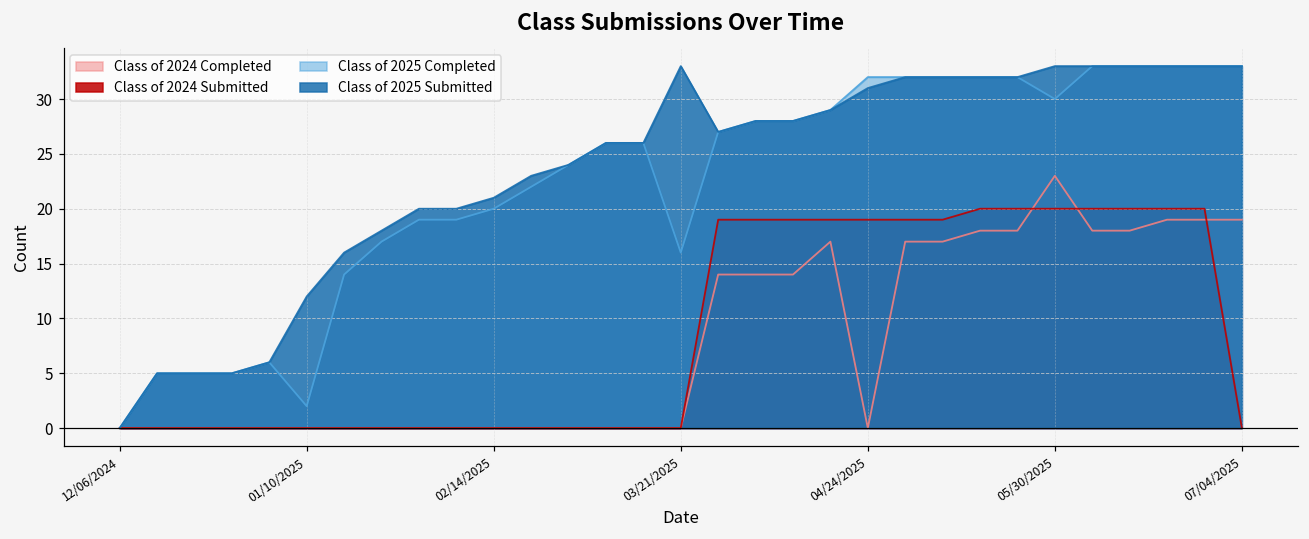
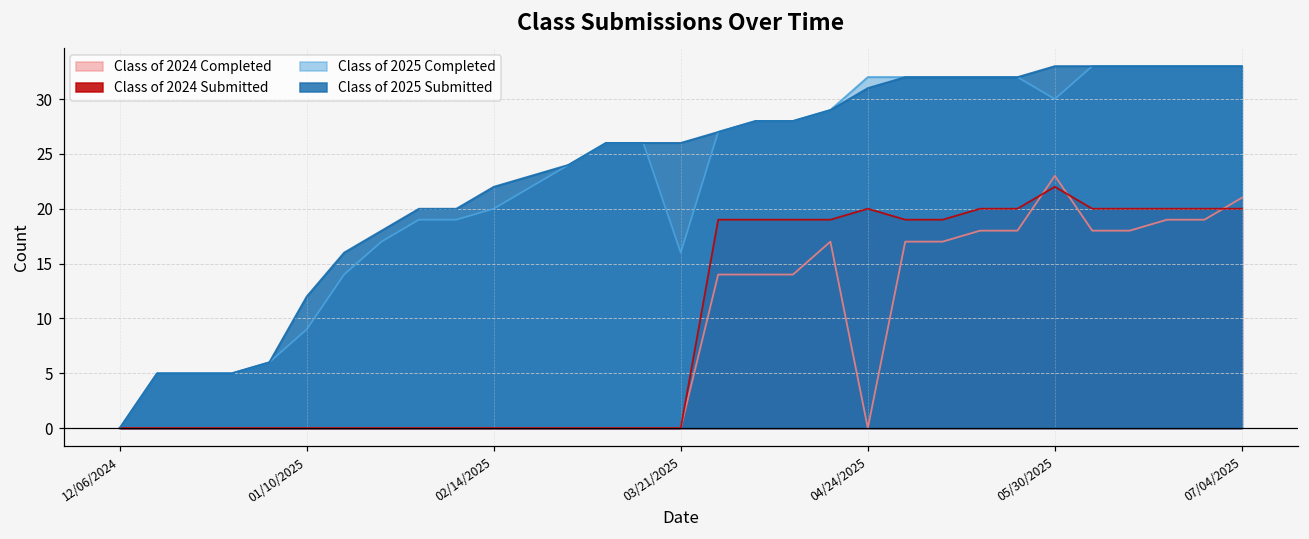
  {
    "Class of 2024 Completed": {
      "04/24/2025": 0,
      "05/30/2025": 23,
-     "07/04/2025": 19
+     "07/04/2025": 21
    },
    "Class of 2024 Submitted": {
-     "04/24/2025": 19,
-     "05/30/2025": 20,
-     "07/04/2025": 0
+     "04/24/2025": 20,
+     "05/30/2025": 22,
+     "07/04/2025": 20
    },
    "Class of 2025 Completed": {
-     "01/10/2025": 2,
+     "01/10/2025": 9,
      "02/14/2025": 20,
      "03/21/2025": 16,
      "04/24/2025": 32,
      "05/30/2025": 30
    },
    "Class of 2025 Submitted": {
      "01/10/2025": 12,
-     "02/14/2025": 21,
-     "03/21/2025": 33,
+     "02/14/2025": 22,
+     "03/21/2025": 26,
      "04/24/2025": 31,
      "05/30/2025": 33
    }
  }
